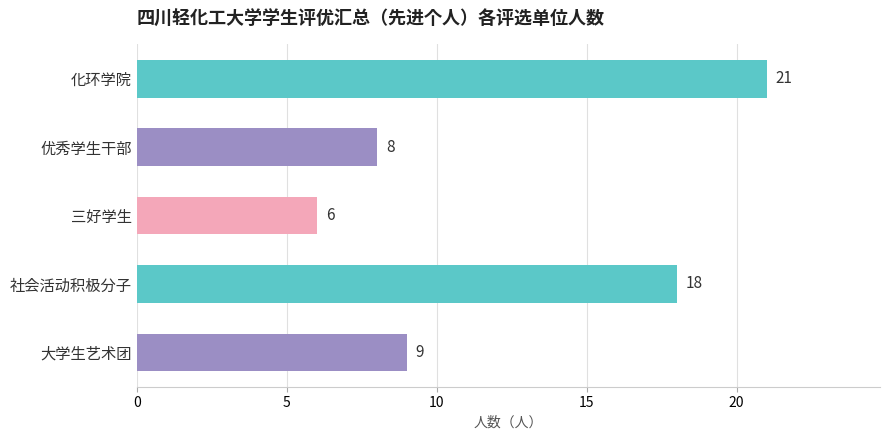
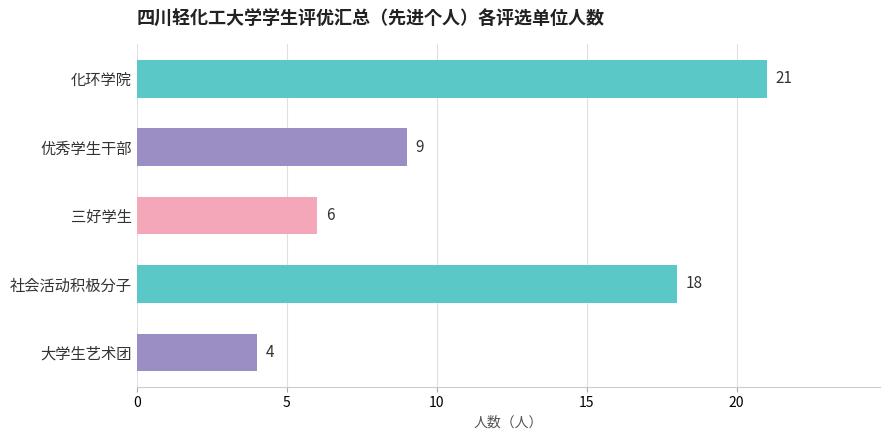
  {
    "化环学院": 21,
-   "优秀学生干部": 8,
+   "优秀学生干部": 9,
    "三好学生": 6,
    "社会活动积极分子": 18,
-   "大学生艺术团": 9
+   "大学生艺术团": 4
  }
